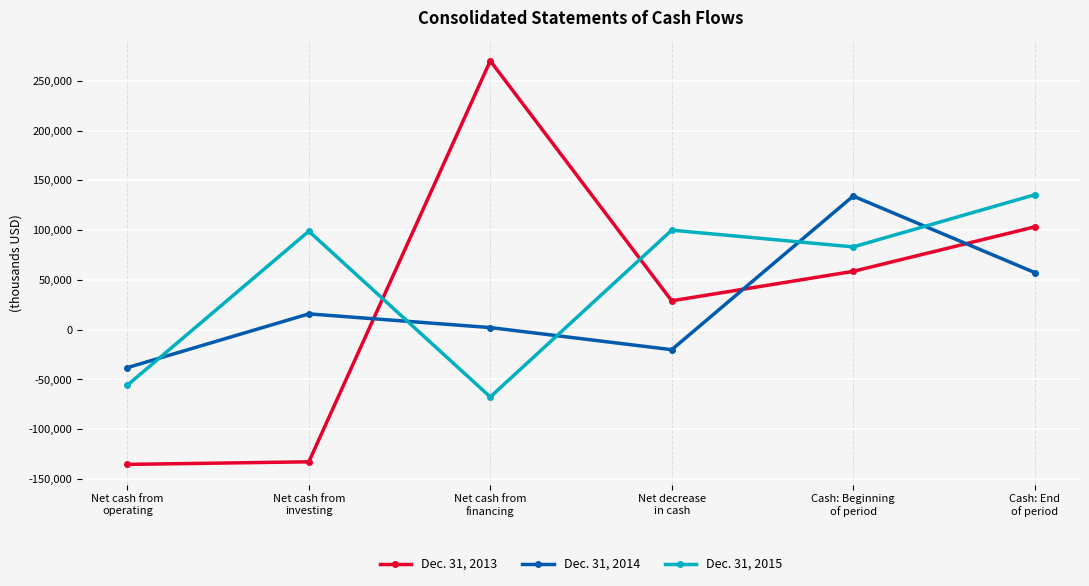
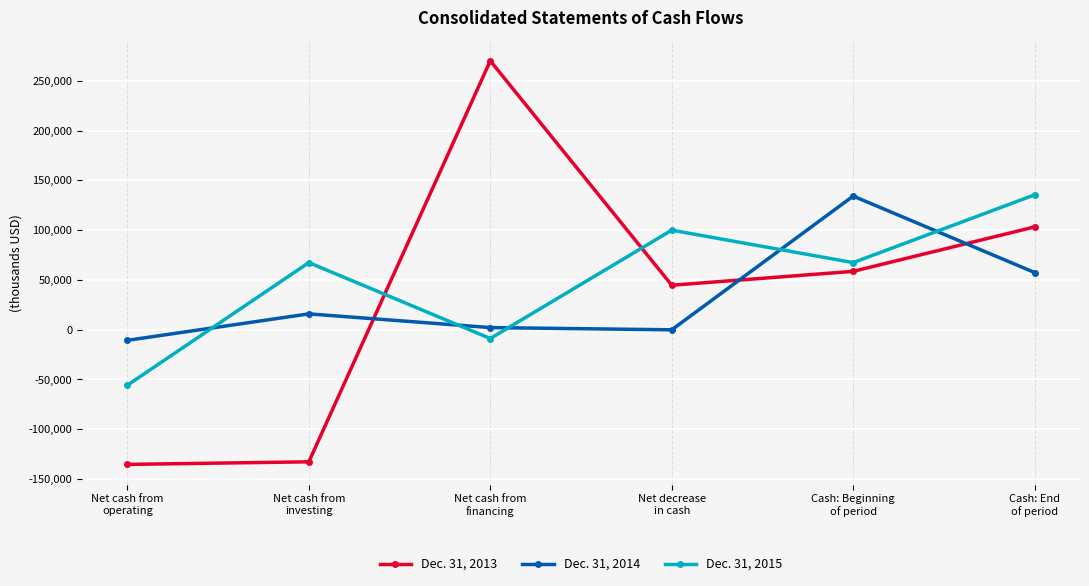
  {
    "Dec. 31, 2013": {
      "Net cash from operating": "-140,000",
      "Net cash from investing": "-130,000",
      "Net cash from financing": "270,000",
-     "Net decrease in cash": "30,000",
+     "Net decrease in cash": "40,000",
      "Cash: Beginning of period": "60,000",
      "Cash: End of period": "100,000"
    },
    "Dec. 31, 2014": {
-     "Net cash from operating": "-40,000",
+     "Net cash from operating": "-10,000",
      "Net cash from investing": "20,000",
      "Net cash from financing": "0",
-     "Net decrease in cash": "-20,000",
+     "Net decrease in cash": "0",
      "Cash: Beginning of period": "130,000",
      "Cash: End of period": "60,000"
    },
    "Dec. 31, 2015": {
      "Net cash from operating": "-60,000",
-     "Net cash from investing": "100,000",
-     "Net cash from financing": "-70,000",
+     "Net cash from investing": "70,000",
+     "Net cash from financing": "-10,000",
      "Net decrease in cash": "100,000",
-     "Cash: Beginning of period": "80,000",
+     "Cash: Beginning of period": "70,000",
      "Cash: End of period": "140,000"
    }
  }
